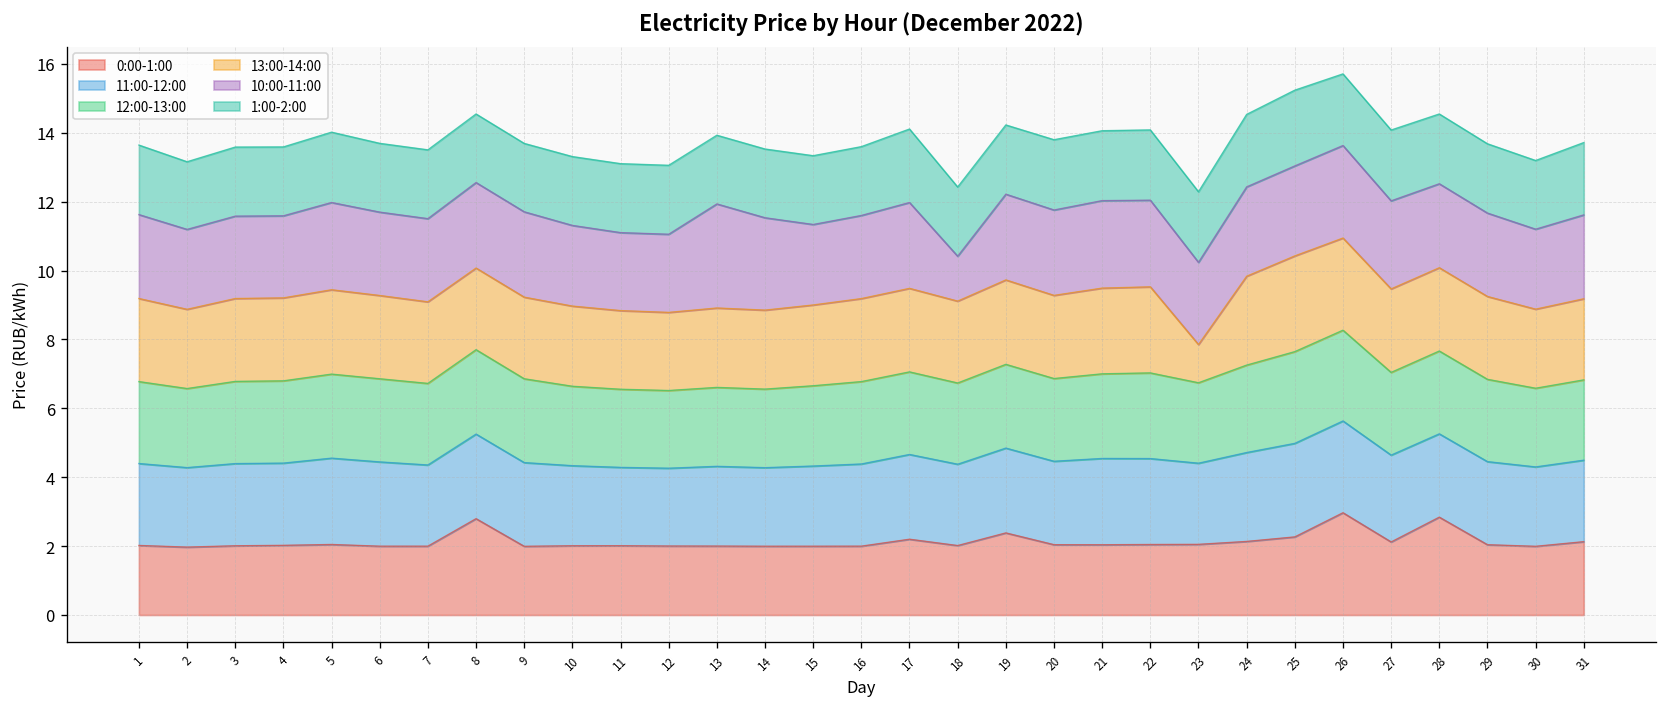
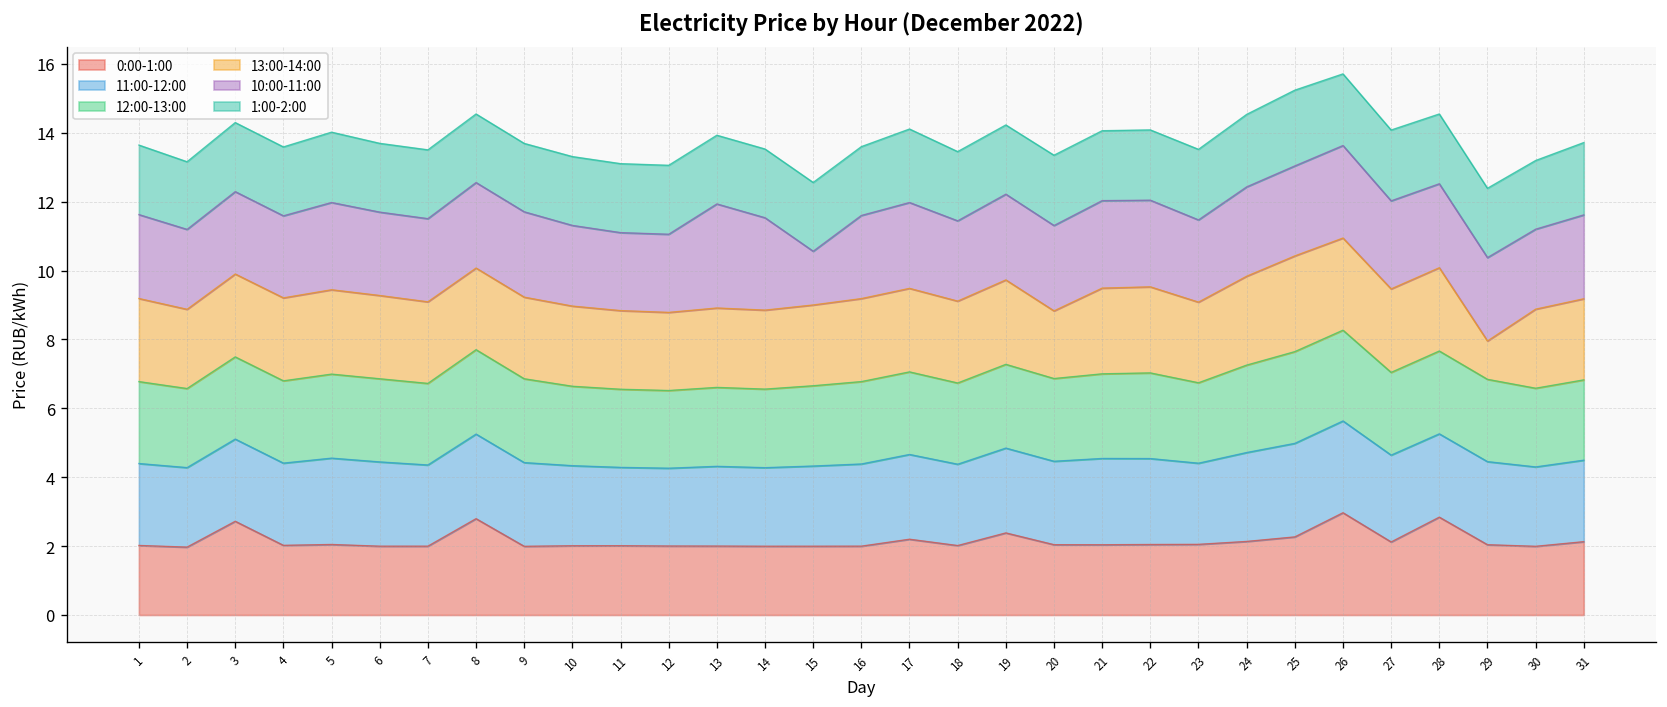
  {
    "0:00-1:00": {
      "1": 2.0,
      "2": 2.0,
-     "3": 2.0,
+     "3": 2.7,
      "4": 2.0,
      "5": 2.0,
      "6": 2.0,
      "7": 2.0,
      "8": 2.8,
      "9": 2.0,
      "10": 2.0,
      "11": 2.0,
      "12": 2.0,
      "13": 2.0,
      "14": 2.0,
      "15": 2.0,
      "16": 2.0,
      "17": 2.2,
      "18": 2.0,
      "19": 2.4,
      "20": 2.0,
      "21": 2.0,
      "22": 2.0,
      "23": 2.1,
      "24": 2.1,
      "25": 2.3,
      "26": 3.0,
      "27": 2.1,
      "28": 2.8,
      "29": 2.0,
      "30": 2.0,
      "31": 2.1
    },
    "13:00-14:00": {
      "1": 2.4,
      "2": 2.3,
      "3": 2.4,
      "4": 2.4,
      "5": 2.4,
      "6": 2.4,
      "7": 2.4,
      "8": 2.4,
      "9": 2.4,
      "10": 2.3,
      "11": 2.3,
      "12": 2.3,
      "13": 2.3,
      "14": 2.3,
      "15": 2.3,
      "16": 2.4,
      "17": 2.4,
      "18": 2.4,
      "19": 2.5,
-     "20": 2.4,
+     "20": 2.0,
      "21": 2.5,
      "22": 2.5,
-     "23": 1.1,
+     "23": 2.3,
      "24": 2.6,
      "25": 2.8,
      "26": 2.7,
      "27": 2.4,
      "28": 2.4,
-     "29": 2.4,
+     "29": 1.1,
      "30": 2.3,
      "31": 2.4
    },
    "10:00-11:00": {
      "1": 2.4,
      "2": 2.3,
      "3": 2.4,
      "4": 2.4,
      "5": 2.5,
      "6": 2.4,
      "7": 2.4,
      "8": 2.5,
      "9": 2.5,
      "10": 2.3,
      "11": 2.3,
      "12": 2.3,
      "13": 3.0,
      "14": 2.7,
-     "15": 2.3,
+     "15": 1.6,
      "16": 2.4,
      "17": 2.5,
-     "18": 1.3,
+     "18": 2.3,
      "19": 2.5,
      "20": 2.5,
      "21": 2.5,
      "22": 2.5,
      "23": 2.4,
      "24": 2.6,
      "25": 2.6,
      "26": 2.7,
      "27": 2.6,
      "28": 2.4,
      "29": 2.4,
      "30": 2.3,
      "31": 2.4
    }
  }
